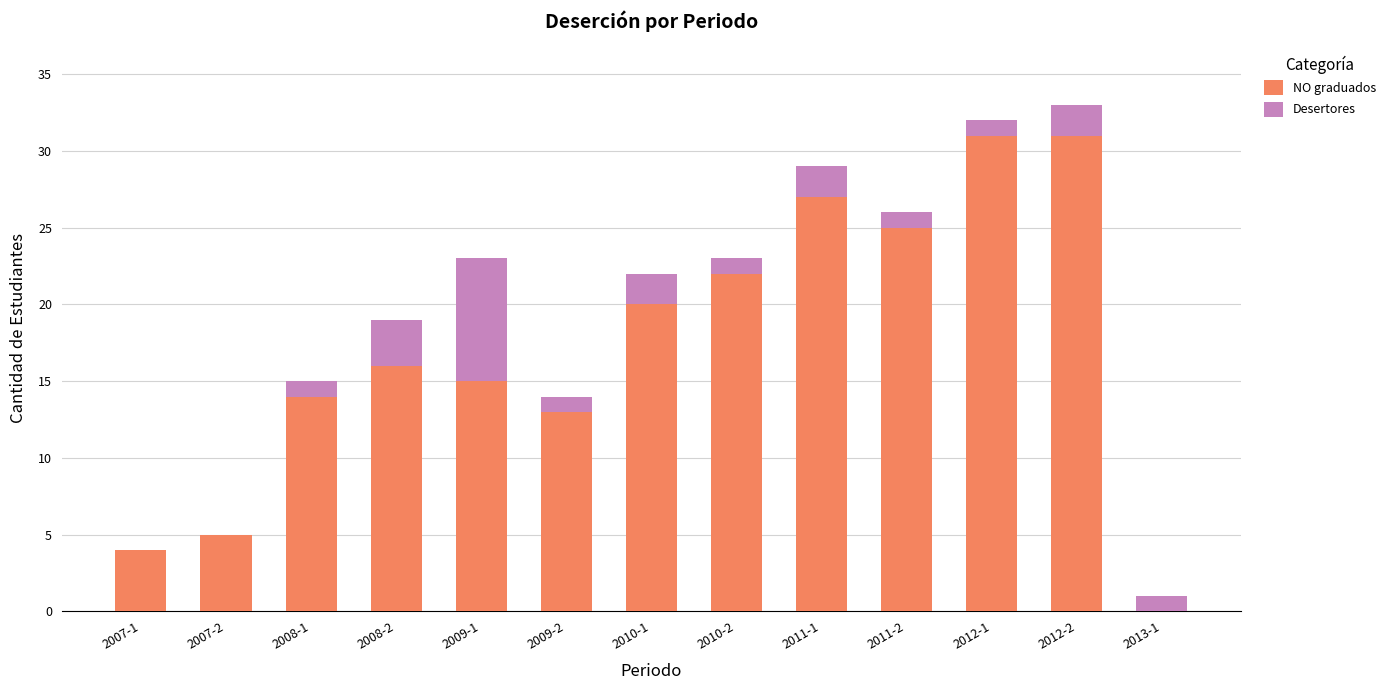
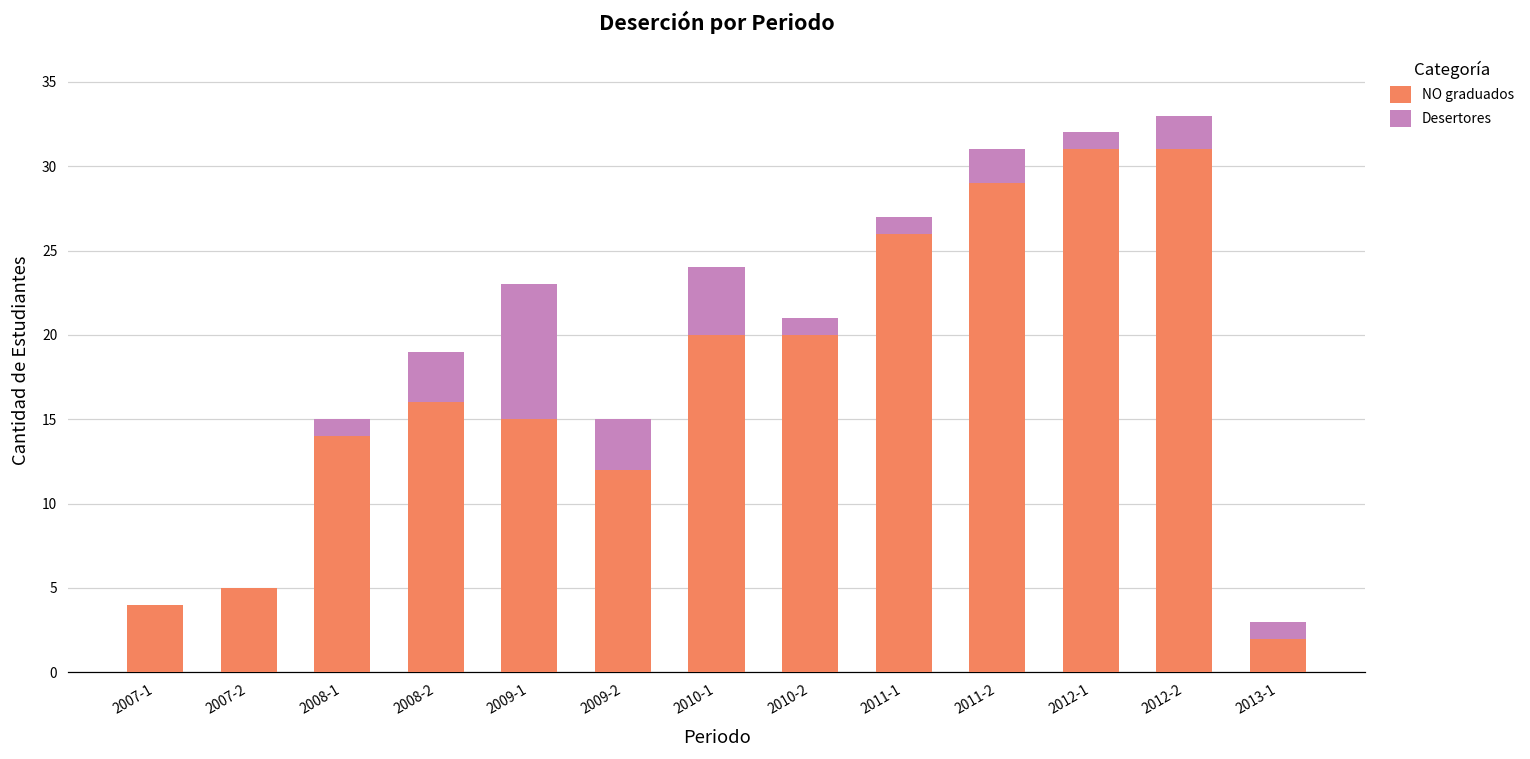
  {
    "NO graduados": {
      "2007-1": 4,
      "2007-2": 5,
      "2008-1": 14,
      "2008-2": 16,
      "2009-1": 15,
-     "2009-2": 13,
+     "2009-2": 12,
      "2010-1": 20,
-     "2010-2": 22,
-     "2011-1": 27,
-     "2011-2": 25,
+     "2010-2": 20,
+     "2011-1": 26,
+     "2011-2": 29,
      "2012-1": 31,
      "2012-2": 31,
-     "2013-1": 0
+     "2013-1": 2
    },
    "Desertores": {
      "2007-1": 0,
      "2007-2": 0,
      "2008-1": 1,
      "2008-2": 3,
      "2009-1": 8,
-     "2009-2": 1,
-     "2010-1": 2,
+     "2009-2": 3,
+     "2010-1": 4,
      "2010-2": 1,
-     "2011-1": 2,
-     "2011-2": 1,
+     "2011-1": 1,
+     "2011-2": 2,
      "2012-1": 1,
      "2012-2": 2,
      "2013-1": 1
    }
  }
